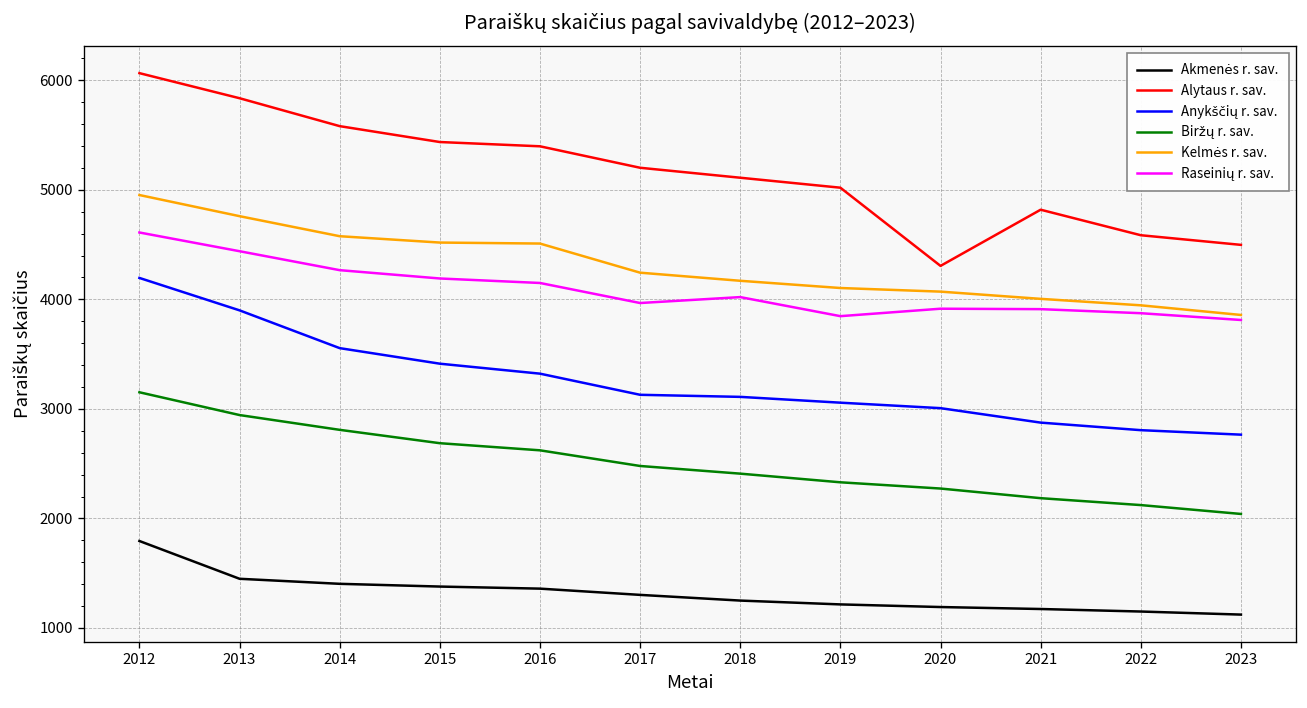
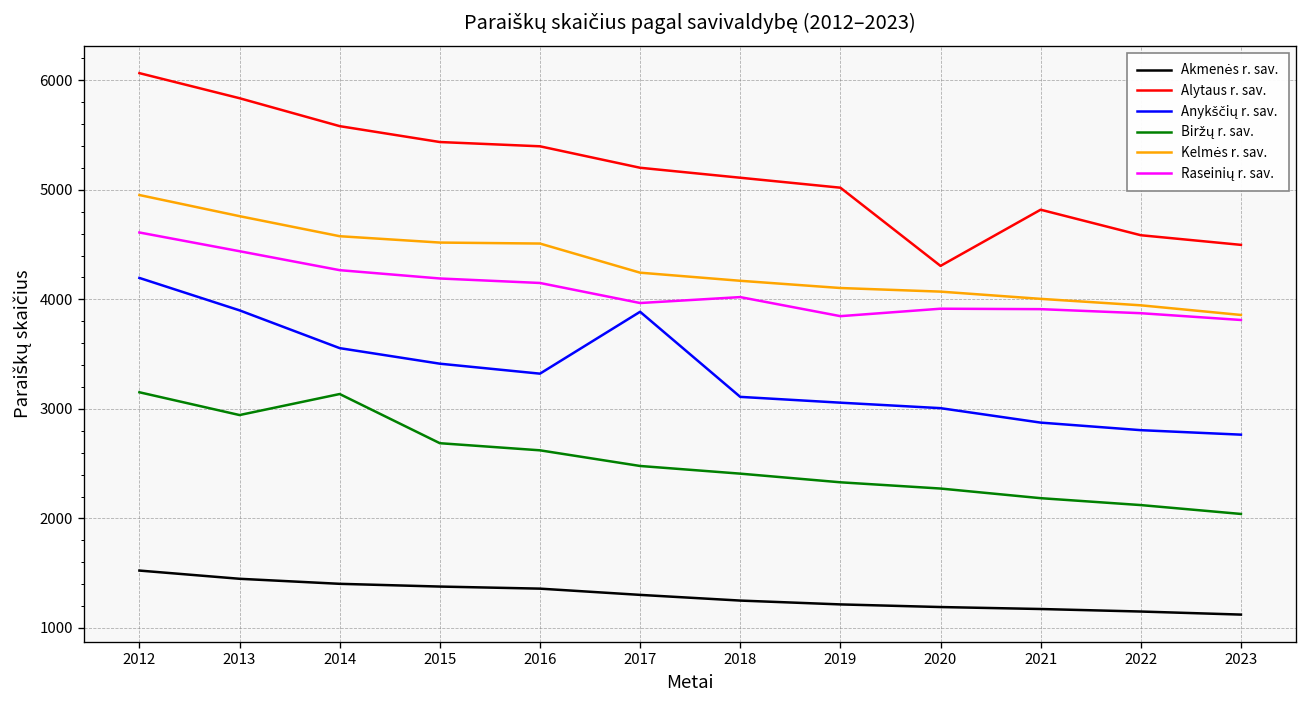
  {
    "Akmenės r. sav.": {
-     "2012": 1800,
+     "2012": 1500,
      "2013": 1400,
      "2014": 1400,
      "2015": 1400,
      "2016": 1400,
      "2017": 1300,
      "2018": 1300,
      "2019": 1200,
      "2020": 1200,
      "2021": 1200,
      "2022": 1200,
      "2023": 1100
    },
    "Alytaus r. sav.": {
      "2012": 6100,
      "2013": 5800,
      "2014": 5600,
      "2015": 5400,
      "2016": 5400,
      "2017": 5200,
      "2018": 5100,
      "2019": 5000,
      "2020": 4300,
      "2021": 4800,
      "2022": 4600,
      "2023": 4500
    },
    "Anykščių r. sav.": {
      "2012": 4200,
      "2013": 3900,
      "2014": 3600,
      "2015": 3400,
      "2016": 3300,
-     "2017": 3100,
+     "2017": 3900,
      "2018": 3100,
      "2019": 3100,
      "2020": 3000,
      "2021": 2900,
      "2022": 2800,
      "2023": 2800
    },
    "Biržų r. sav.": {
      "2012": 3200,
      "2013": 2900,
-     "2014": 2800,
+     "2014": 3100,
      "2015": 2700,
      "2016": 2600,
      "2017": 2500,
      "2018": 2400,
      "2019": 2300,
      "2020": 2300,
      "2021": 2200,
      "2022": 2100,
      "2023": 2000
    },
    "Kelmės r. sav.": {
      "2012": 5000,
      "2013": 4800,
      "2014": 4600,
      "2015": 4500,
      "2016": 4500,
      "2017": 4200,
      "2018": 4200,
      "2019": 4100,
      "2020": 4100,
      "2021": 4000,
      "2022": 3900,
      "2023": 3900
    },
    "Raseinių r. sav.": {
      "2012": 4600,
      "2013": 4400,
      "2014": 4300,
      "2015": 4200,
      "2016": 4200,
      "2017": 4000,
      "2018": 4000,
      "2019": 3800,
      "2020": 3900,
      "2021": 3900,
      "2022": 3900,
      "2023": 3800
    }
  }
